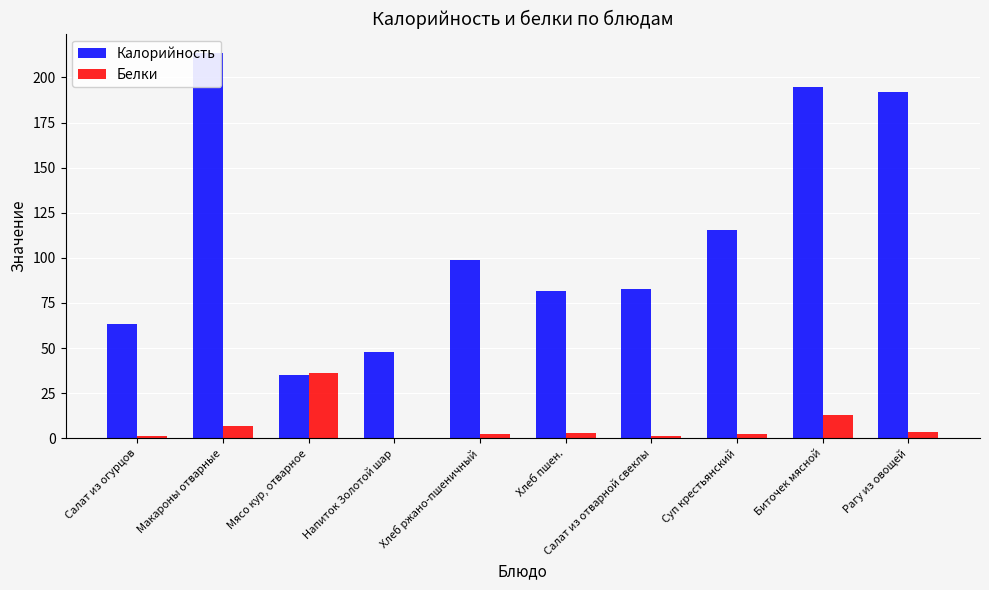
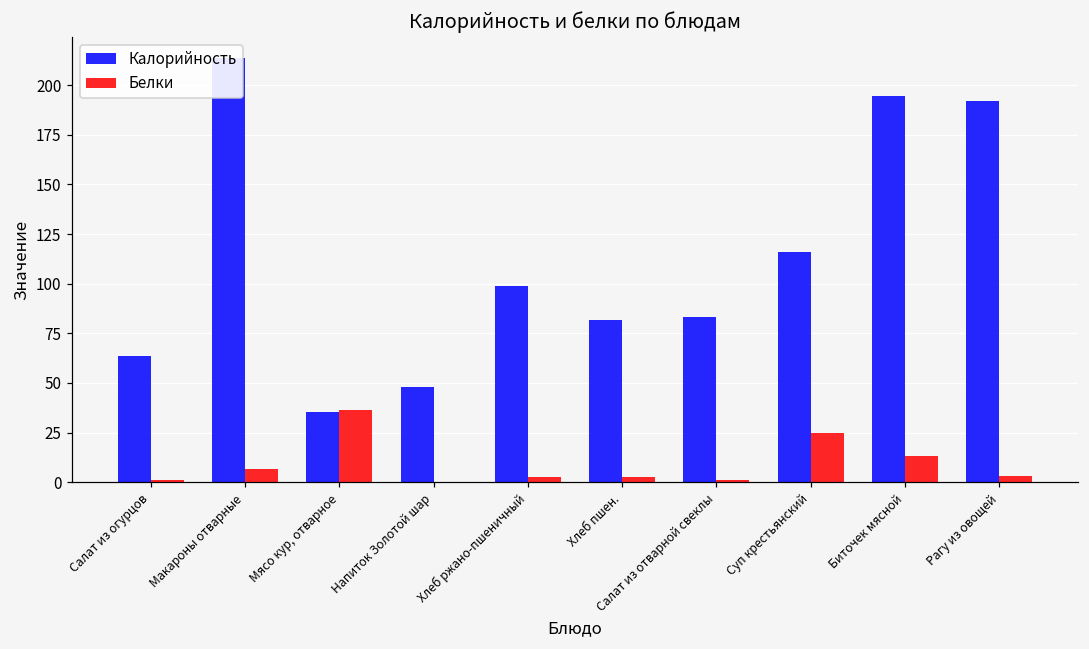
  {
    "Калорийность": {
      "Салат из огурцов": 64,
      "Мясо кур, отварное": 35,
      "Напиток Золотой шар": 48,
      "Хлеб ржано-пшеничный": 99,
      "Хлеб пшен.": 82,
      "Салат из отварной свеклы": 83,
      "Суп крестьянский": 116,
      "Биточек мясной": 194,
      "Рагу из овощей": 192
    },
    "Белки": {
      "Макароны отварные": 7,
      "Мясо кур, отварное": 36,
      "Напиток Золотой шар": 0,
      "Хлеб ржано-пшеничный": 2,
      "Хлеб пшен.": 3,
-     "Суп крестьянский": 2,
+     "Суп крестьянский": 25,
      "Биточек мясной": 13,
      "Рагу из овощей": 3
    }
  }
